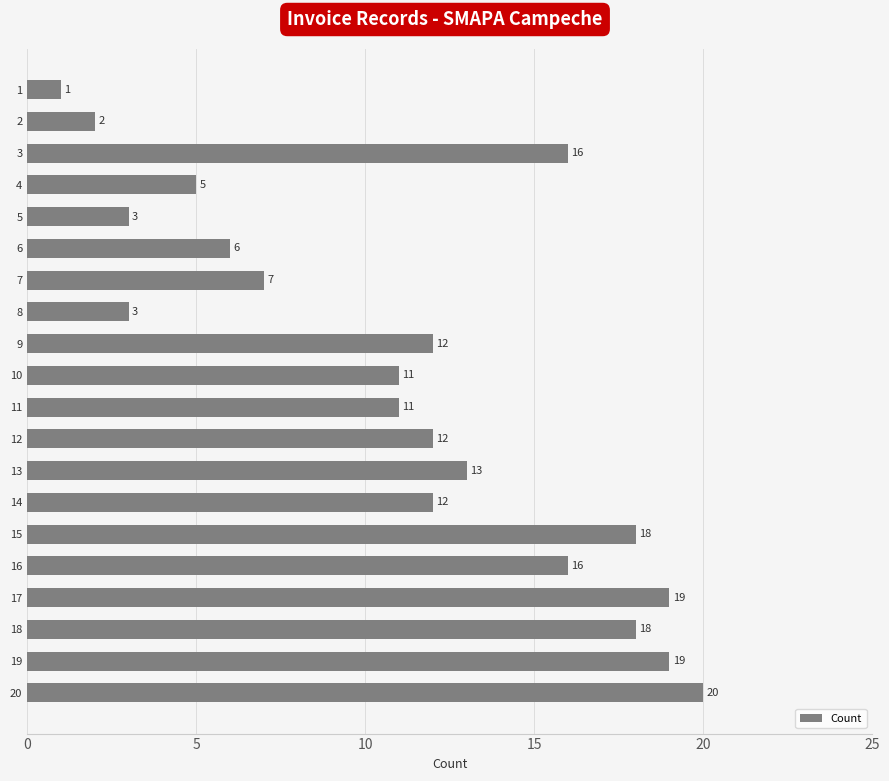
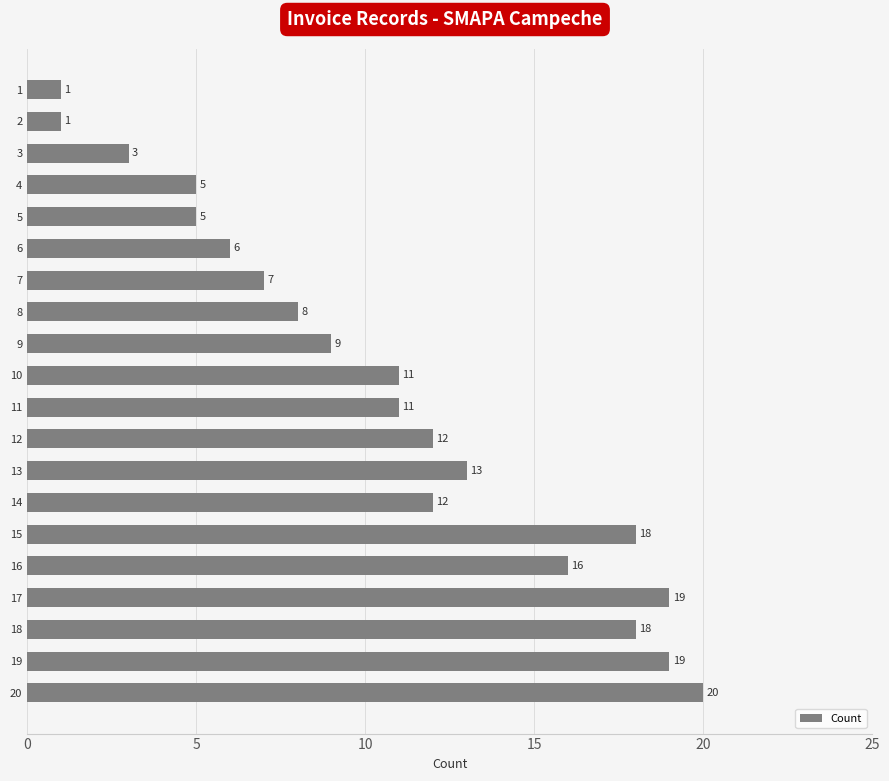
  {
    "1": 1,
-   "2": 2,
-   "3": 16,
+   "2": 1,
+   "3": 3,
    "4": 5,
-   "5": 3,
+   "5": 5,
    "6": 6,
    "7": 7,
-   "8": 3,
-   "9": 12,
+   "8": 8,
+   "9": 9,
    "10": 11,
    "11": 11,
    "12": 12,
    "13": 13,
    "14": 12,
    "15": 18,
    "16": 16,
    "17": 19,
    "18": 18,
    "19": 19,
    "20": 20
  }
